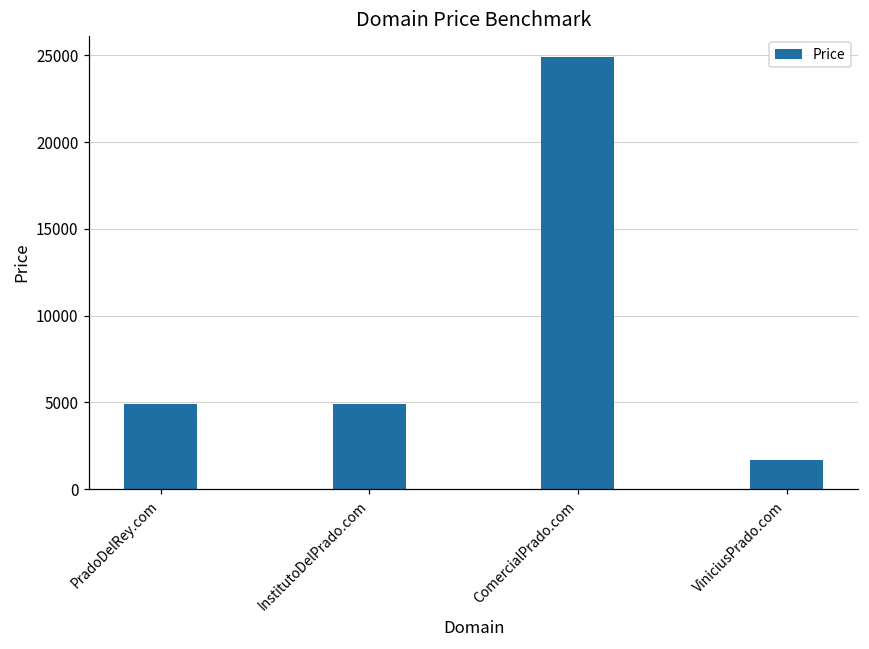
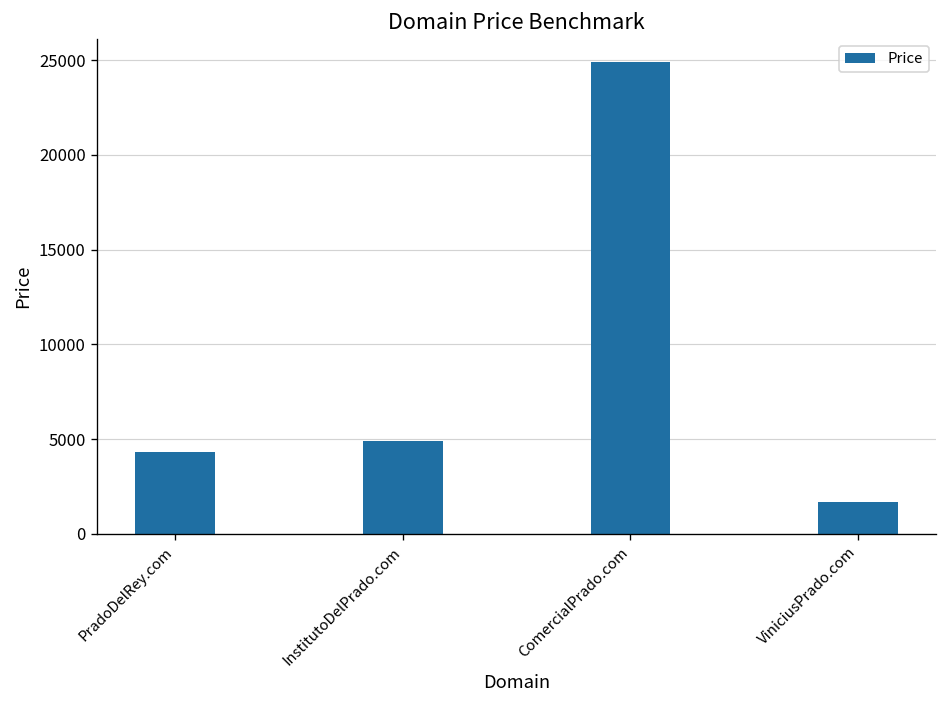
  {
-   "PradoDelRey.com": 4900,
+   "PradoDelRey.com": 4300,
    "InstitutoDelPrado.com": 4900,
    "ComercialPrado.com": 24900,
    "ViniciusPrado.com": 1700
  }
